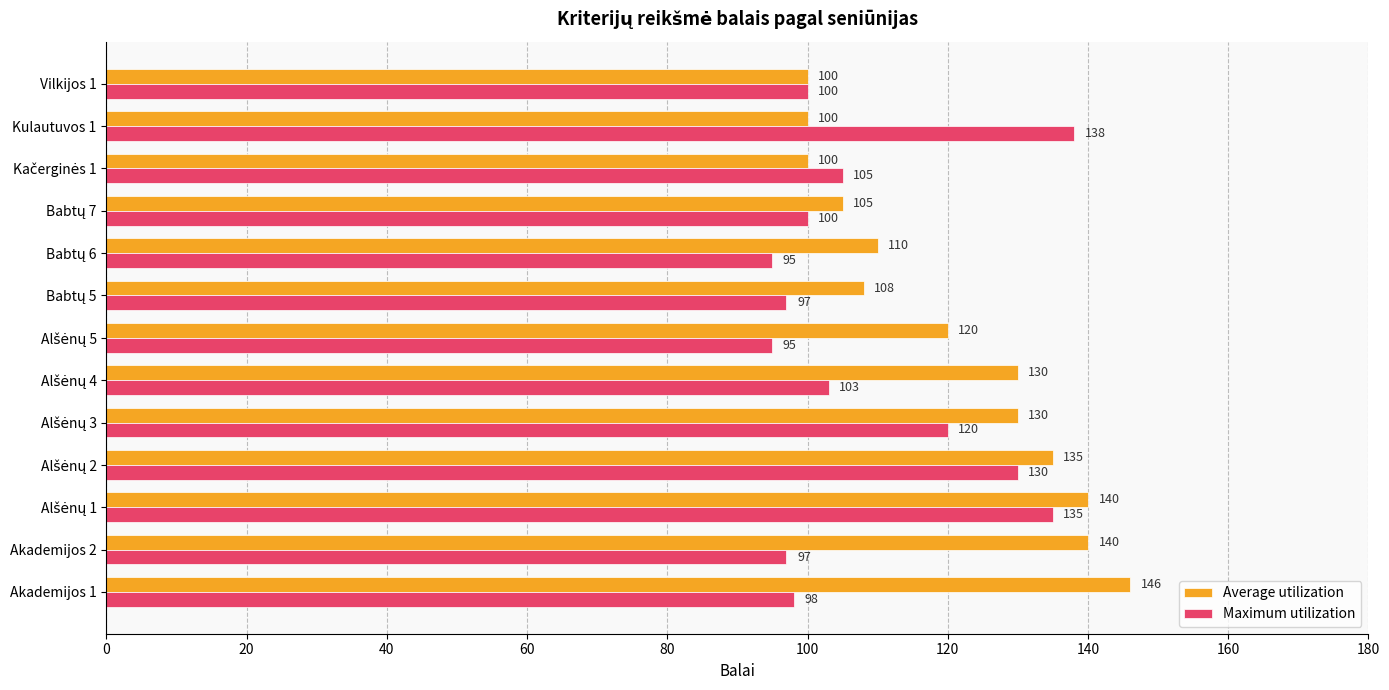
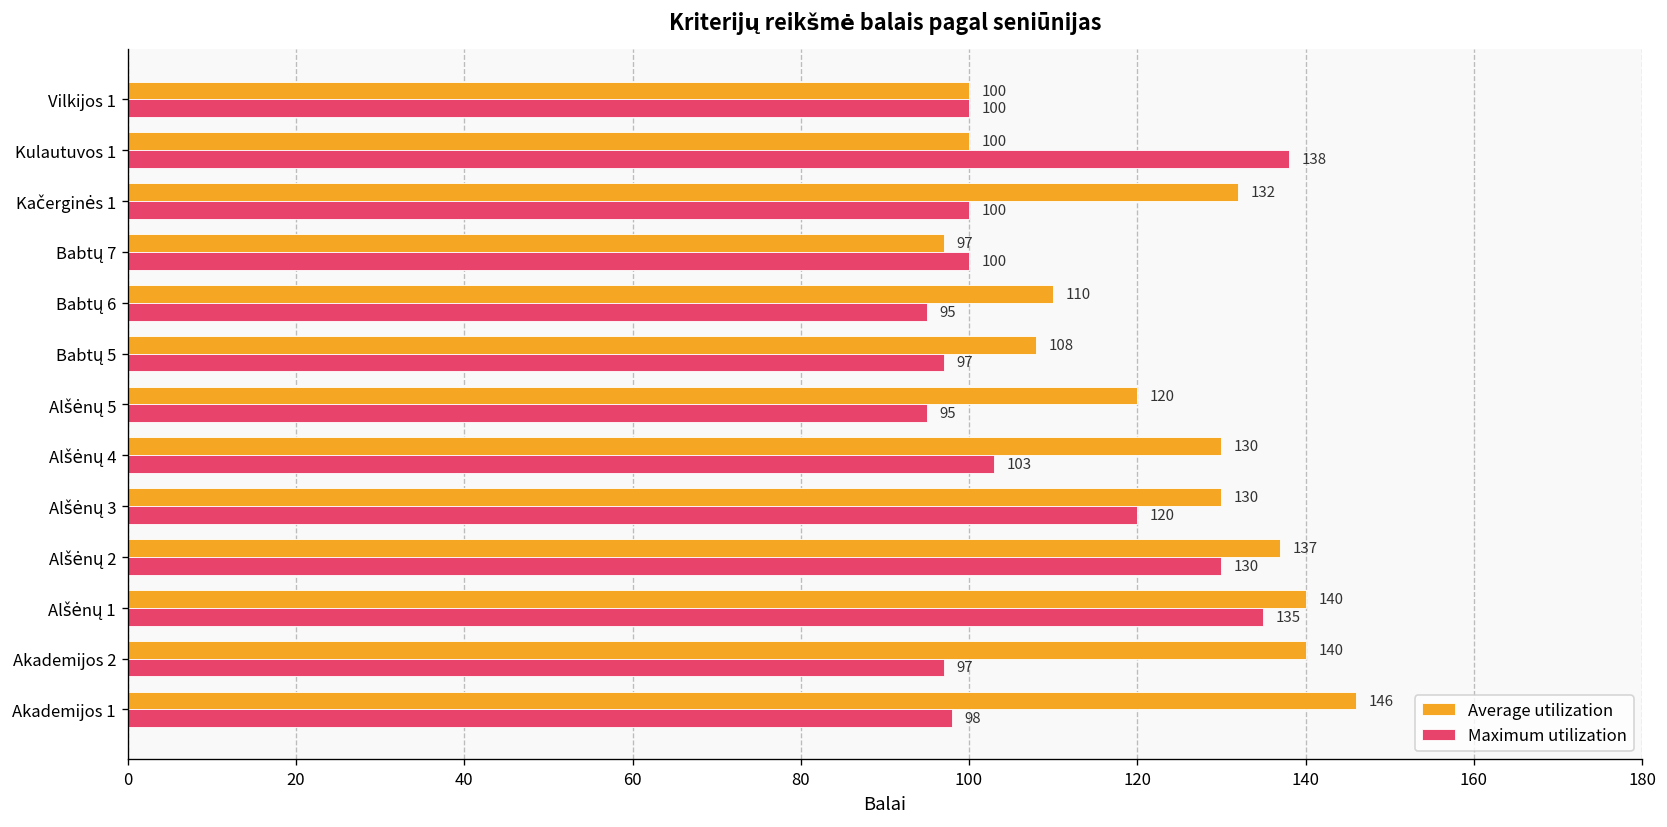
  {
    "Average utilization": {
      "Vilkijos 1": 100,
      "Kulautuvos 1": 100,
-     "Kačerginės 1": 100,
-     "Babtų 7": 105,
+     "Kačerginės 1": 132,
+     "Babtų 7": 97,
      "Babtų 6": 110,
      "Babtų 5": 108,
      "Alšėnų 5": 120,
      "Alšėnų 4": 130,
      "Alšėnų 3": 130,
-     "Alšėnų 2": 135,
+     "Alšėnų 2": 137,
      "Alšėnų 1": 140,
      "Akademijos 2": 140,
      "Akademijos 1": 146
    },
    "Maximum utilization": {
      "Vilkijos 1": 100,
      "Kulautuvos 1": 138,
-     "Kačerginės 1": 105,
+     "Kačerginės 1": 100,
      "Babtų 7": 100,
      "Babtų 6": 95,
      "Babtų 5": 97,
      "Alšėnų 5": 95,
      "Alšėnų 4": 103,
      "Alšėnų 3": 120,
      "Alšėnų 2": 130,
      "Alšėnų 1": 135,
      "Akademijos 2": 97,
      "Akademijos 1": 98
    }
  }
